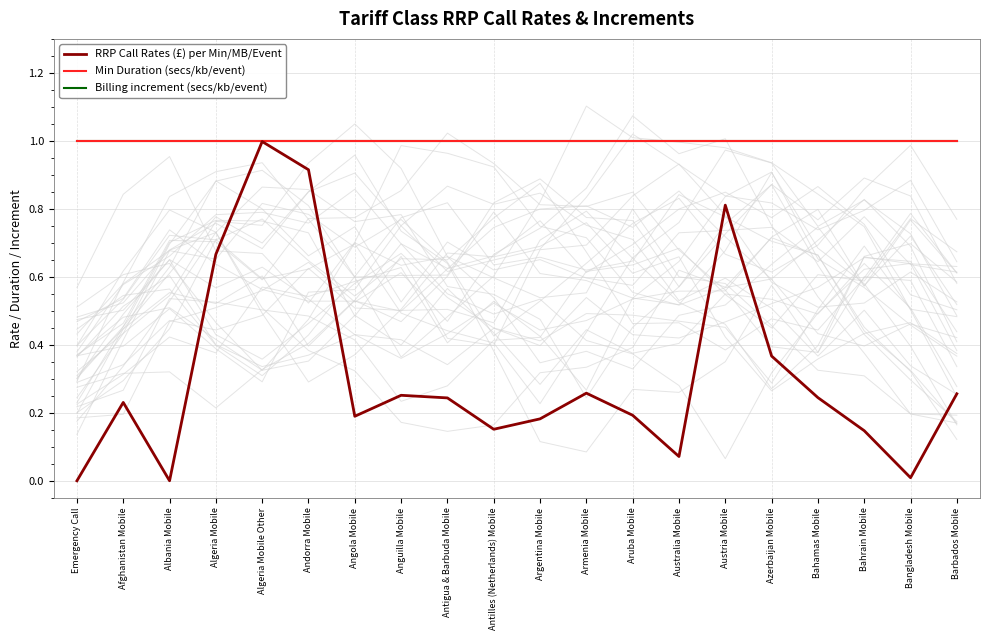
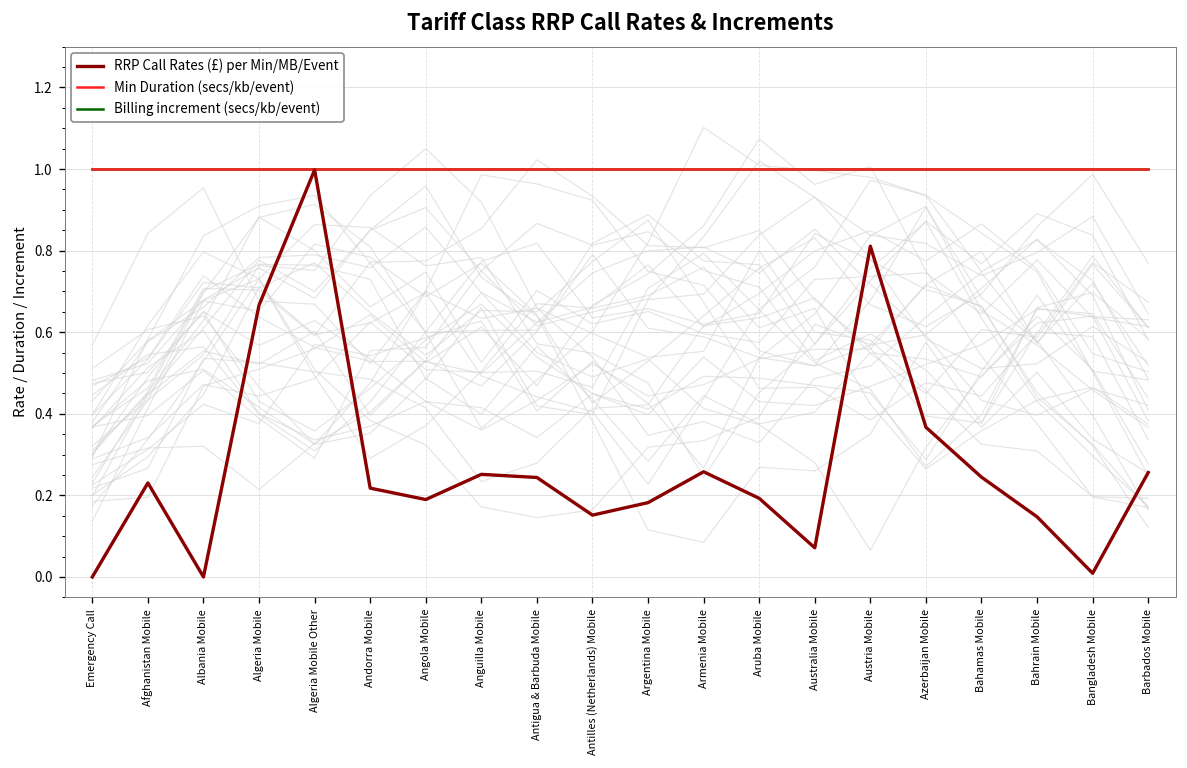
  {
    "RRP Call Rates (£) per Min/MB/Event": {
      "Emergency Call": 0.00,
      "Afghanistan Mobile": 0.23,
      "Albania Mobile": 0.00,
      "Algeria Mobile": 0.67,
-     "Andorra Mobile": 0.92,
+     "Andorra Mobile": 0.22,
      "Angola Mobile": 0.19,
      "Anguilla Mobile": 0.25,
      "Antigua & Barbuda Mobile": 0.24,
      "Antilles (Netherlands) Mobile": 0.15,
      "Argentina Mobile": 0.18,
      "Armenia Mobile": 0.26,
      "Aruba Mobile": 0.19,
      "Australia Mobile": 0.07,
      "Austria Mobile": 0.81,
      "Azerbaijan Mobile": 0.37,
      "Bahamas Mobile": 0.24,
      "Bahrain Mobile": 0.15,
      "Bangladesh Mobile": 0.01
    },
    "Billing increment (secs/kb/event)": {
      "Emergency Call": 1.00,
      "Afghanistan Mobile": 1.00,
      "Albania Mobile": 1.00,
      "Algeria Mobile": 1.00,
      "Andorra Mobile": 1.00,
      "Angola Mobile": 1.00,
      "Anguilla Mobile": 1.00,
      "Antigua & Barbuda Mobile": 1.00,
      "Antilles (Netherlands) Mobile": 1.00,
      "Argentina Mobile": 1.00,
      "Armenia Mobile": 1.00,
      "Aruba Mobile": 1.00,
      "Azerbaijan Mobile": 1.00,
      "Bahamas Mobile": 1.00,
      "Bahrain Mobile": 1.00,
      "Bangladesh Mobile": 1.00,
      "Barbados Mobile": 1.00
    }
  }
